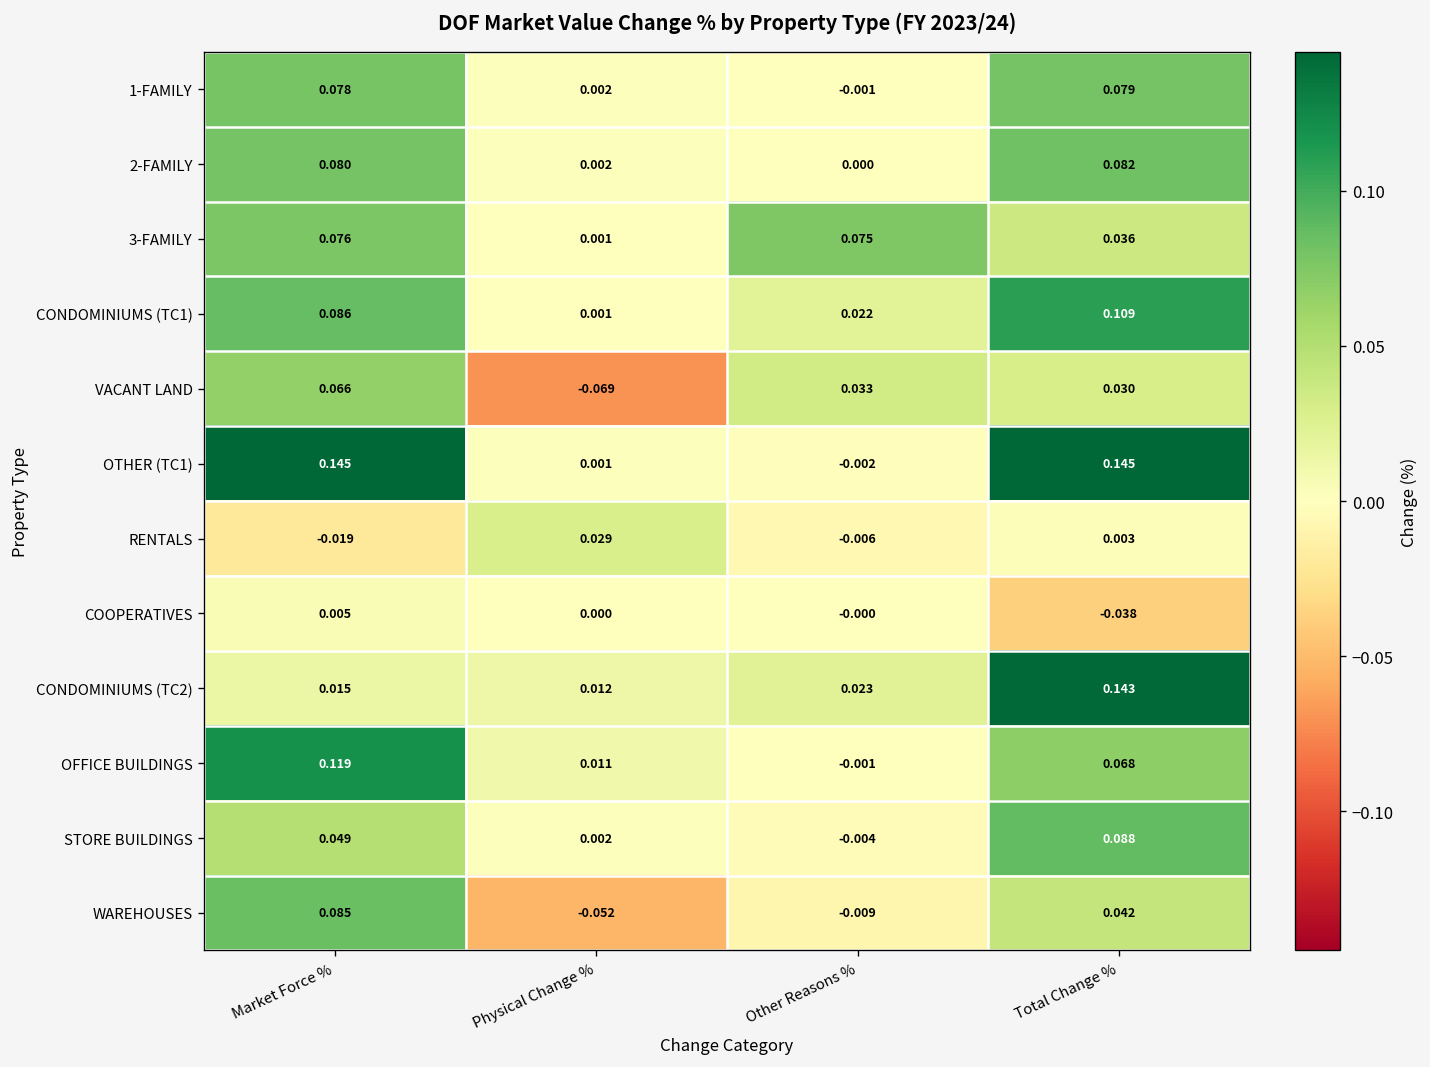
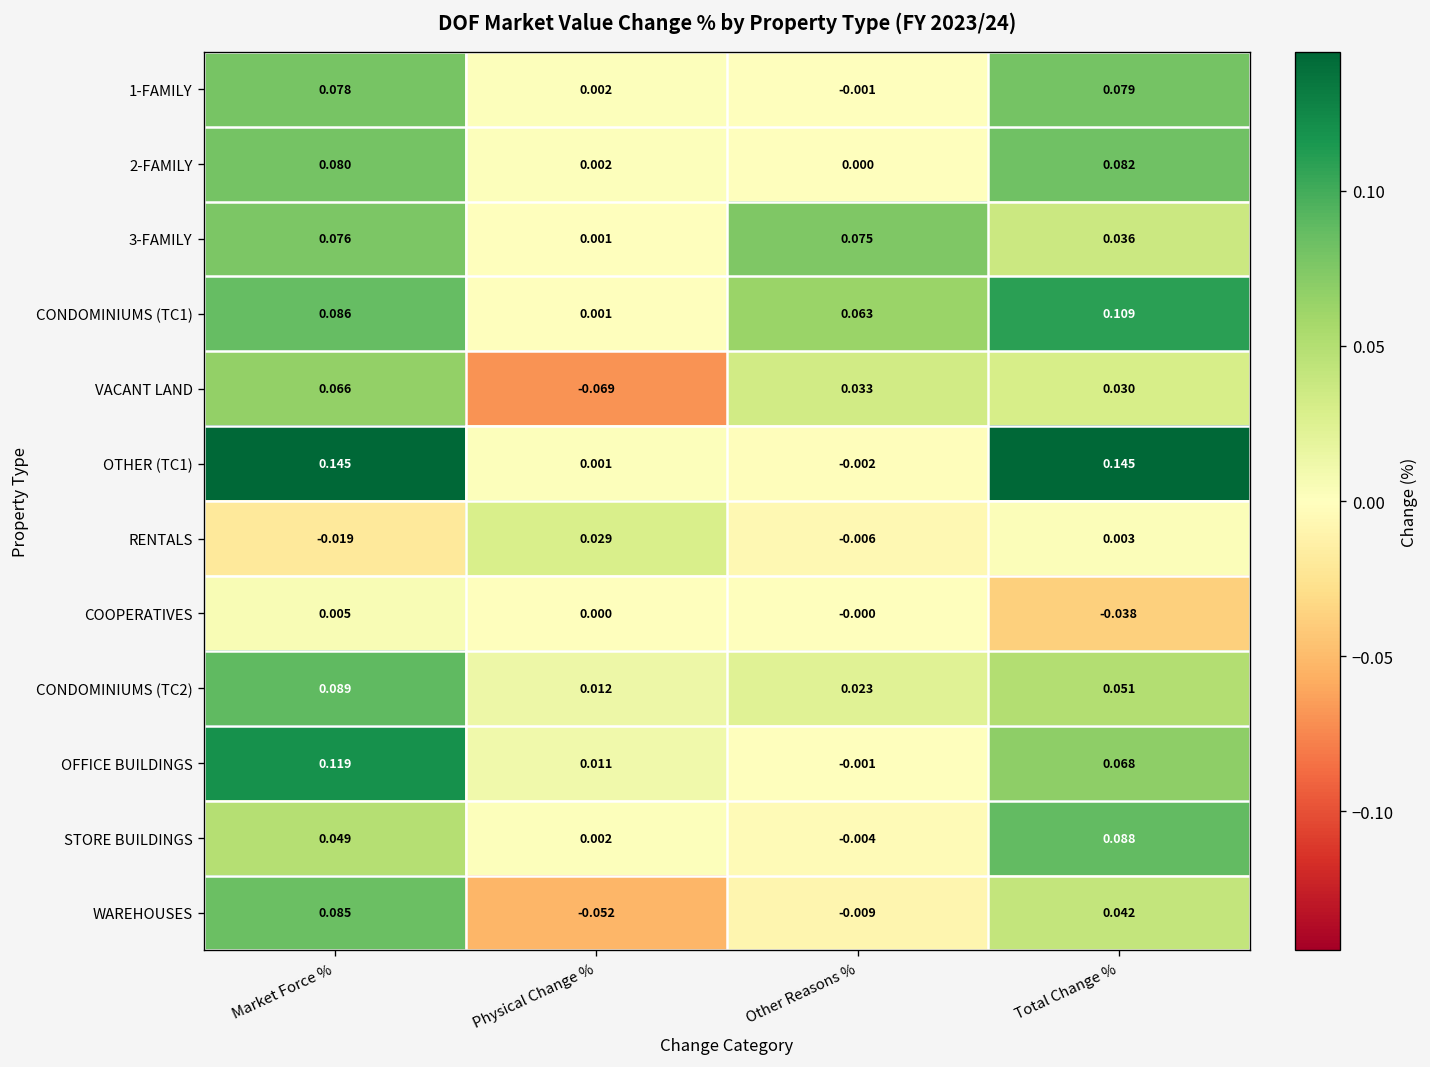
  {
    "1-FAMILY": {
      "Market Force %": 0.078,
      "Physical Change %": 0.002,
      "Other Reasons %": -0.001,
      "Total Change %": 0.079
    },
    "2-FAMILY": {
      "Market Force %": 0.080,
      "Physical Change %": 0.002,
      "Other Reasons %": 0.000,
      "Total Change %": 0.082
    },
    "3-FAMILY": {
      "Market Force %": 0.076,
      "Physical Change %": 0.001,
      "Other Reasons %": 0.075,
      "Total Change %": 0.036
    },
    "CONDOMINIUMS (TC1)": {
      "Market Force %": 0.086,
      "Physical Change %": 0.001,
-     "Other Reasons %": 0.022,
+     "Other Reasons %": 0.063,
      "Total Change %": 0.109
    },
    "VACANT LAND": {
      "Market Force %": 0.066,
      "Physical Change %": -0.069,
      "Other Reasons %": 0.033,
      "Total Change %": 0.030
    },
    "OTHER (TC1)": {
      "Market Force %": 0.145,
      "Physical Change %": 0.001,
      "Other Reasons %": -0.002,
      "Total Change %": 0.145
    },
    "RENTALS": {
      "Market Force %": -0.019,
      "Physical Change %": 0.029,
      "Other Reasons %": -0.006,
      "Total Change %": 0.003
    },
    "COOPERATIVES": {
      "Market Force %": 0.005,
      "Physical Change %": 0.000,
      "Other Reasons %": -0.000,
      "Total Change %": -0.038
    },
    "CONDOMINIUMS (TC2)": {
-     "Market Force %": 0.015,
+     "Market Force %": 0.089,
      "Physical Change %": 0.012,
      "Other Reasons %": 0.023,
-     "Total Change %": 0.143
+     "Total Change %": 0.051
    },
    "OFFICE BUILDINGS": {
      "Market Force %": 0.119,
      "Physical Change %": 0.011,
      "Other Reasons %": -0.001,
      "Total Change %": 0.068
    },
    "STORE BUILDINGS": {
      "Market Force %": 0.049,
      "Physical Change %": 0.002,
      "Other Reasons %": -0.004,
      "Total Change %": 0.088
    },
    "WAREHOUSES": {
      "Market Force %": 0.085,
      "Physical Change %": -0.052,
      "Other Reasons %": -0.009,
      "Total Change %": 0.042
    }
  }
